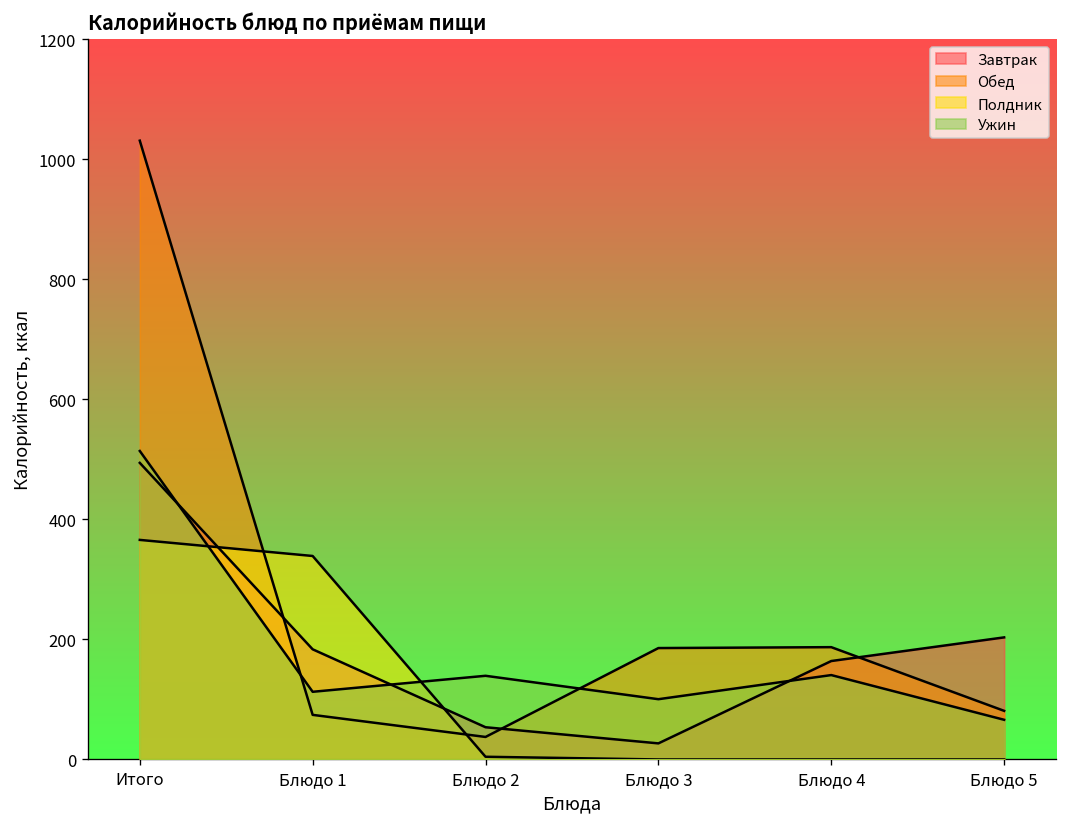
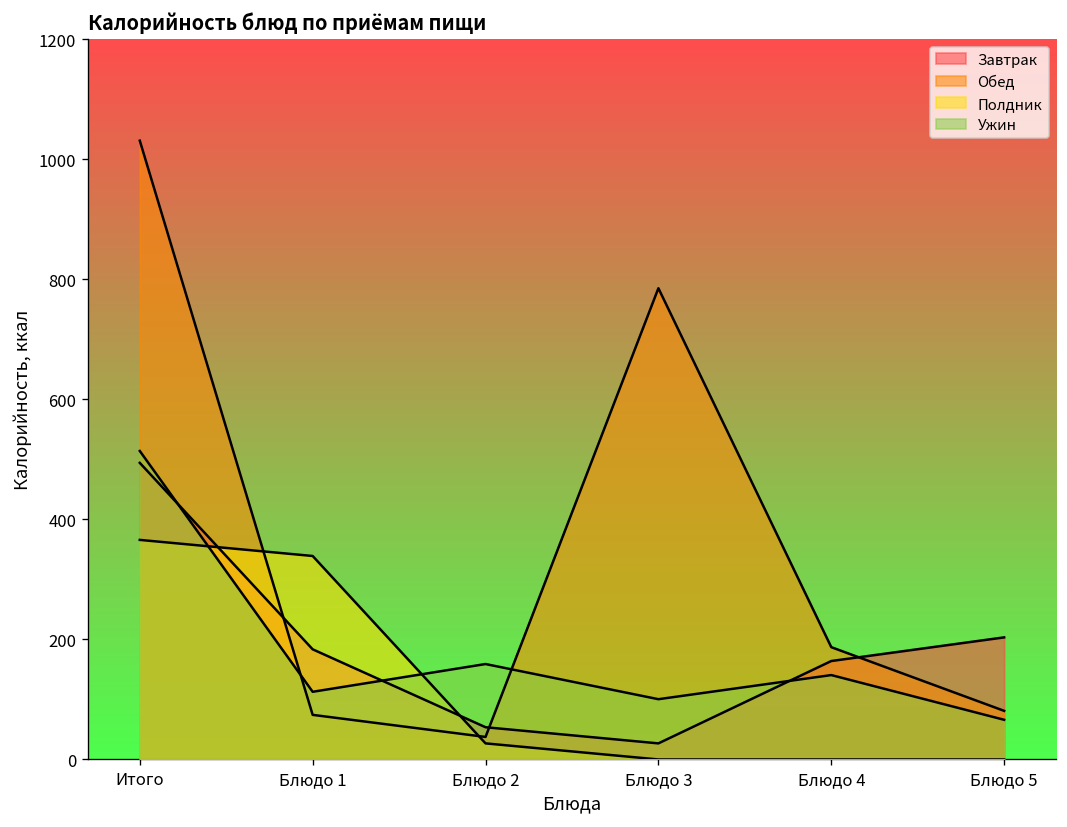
  {
    "Завтрак": {
      "Итого": 490,
      "Блюдо 1": 180,
      "Блюдо 2": 50,
      "Блюдо 3": 30,
      "Блюдо 4": 160,
      "Блюдо 5": 200
    },
    "Обед": {
      "Итого": 1030,
      "Блюдо 1": 70,
      "Блюдо 2": 40,
-     "Блюдо 3": 190,
+     "Блюдо 3": 790,
      "Блюдо 4": 190,
      "Блюдо 5": 80
    },
    "Полдник": {
      "Итого": 370,
      "Блюдо 1": 340,
-     "Блюдо 2": 0,
+     "Блюдо 2": 30,
      "Блюдо 3": 0,
      "Блюдо 4": 0,
      "Блюдо 5": 0
    },
    "Ужин": {
      "Итого": 510,
      "Блюдо 1": 110,
-     "Блюдо 2": 140,
+     "Блюдо 2": 160,
      "Блюдо 3": 100,
      "Блюдо 4": 140,
      "Блюдо 5": 70
    }
  }
